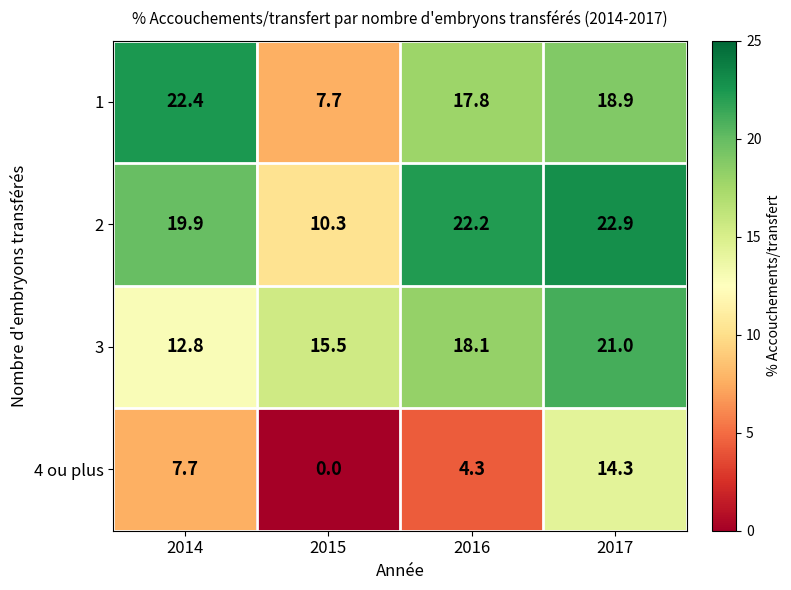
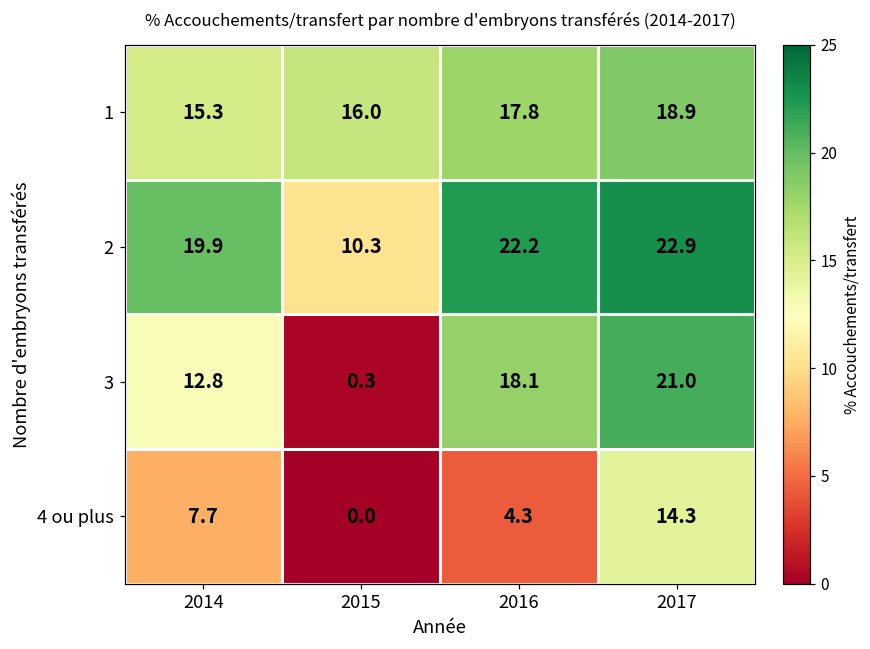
  {
    "1": {
-     "2014": 22.4,
-     "2015": 7.7,
+     "2014": 15.3,
+     "2015": 16.0,
      "2016": 17.8,
      "2017": 18.9
    },
    "2": {
      "2014": 19.9,
      "2015": 10.3,
      "2016": 22.2,
      "2017": 22.9
    },
    "3": {
      "2014": 12.8,
-     "2015": 15.5,
+     "2015": 0.3,
      "2016": 18.1,
      "2017": 21.0
    },
    "4 ou plus": {
      "2014": 7.7,
      "2015": 0.0,
      "2016": 4.3,
      "2017": 14.3
    }
  }
